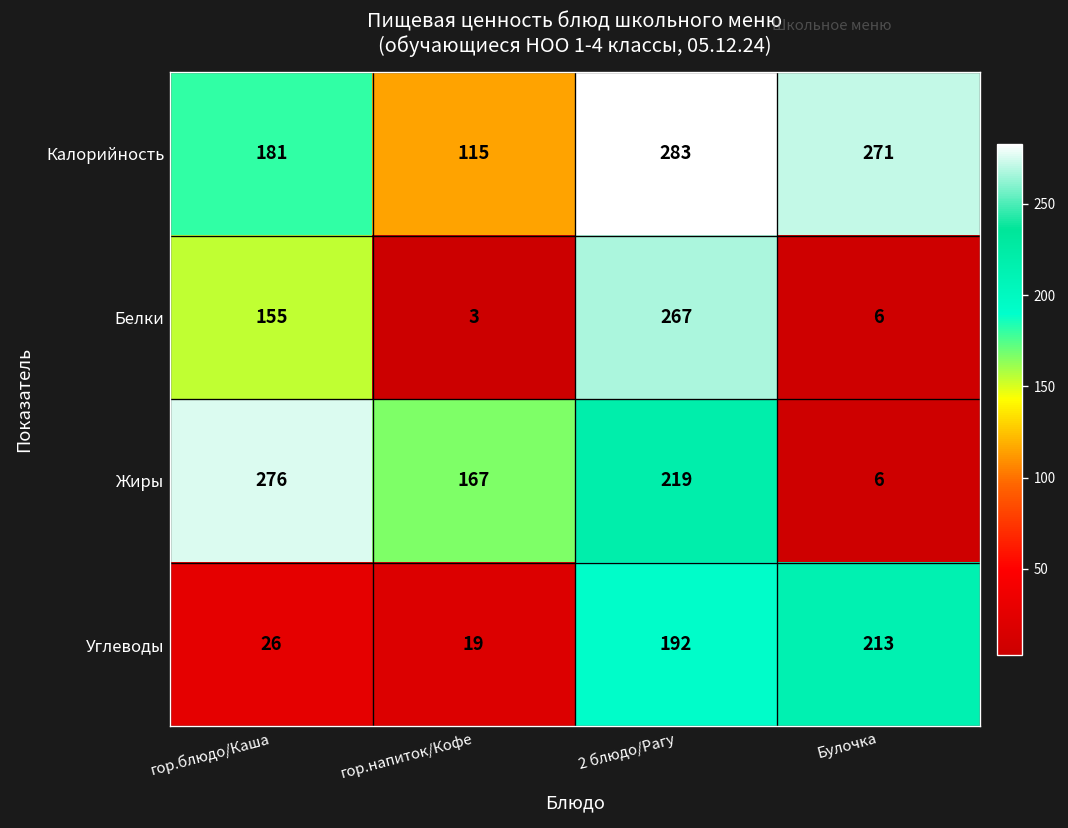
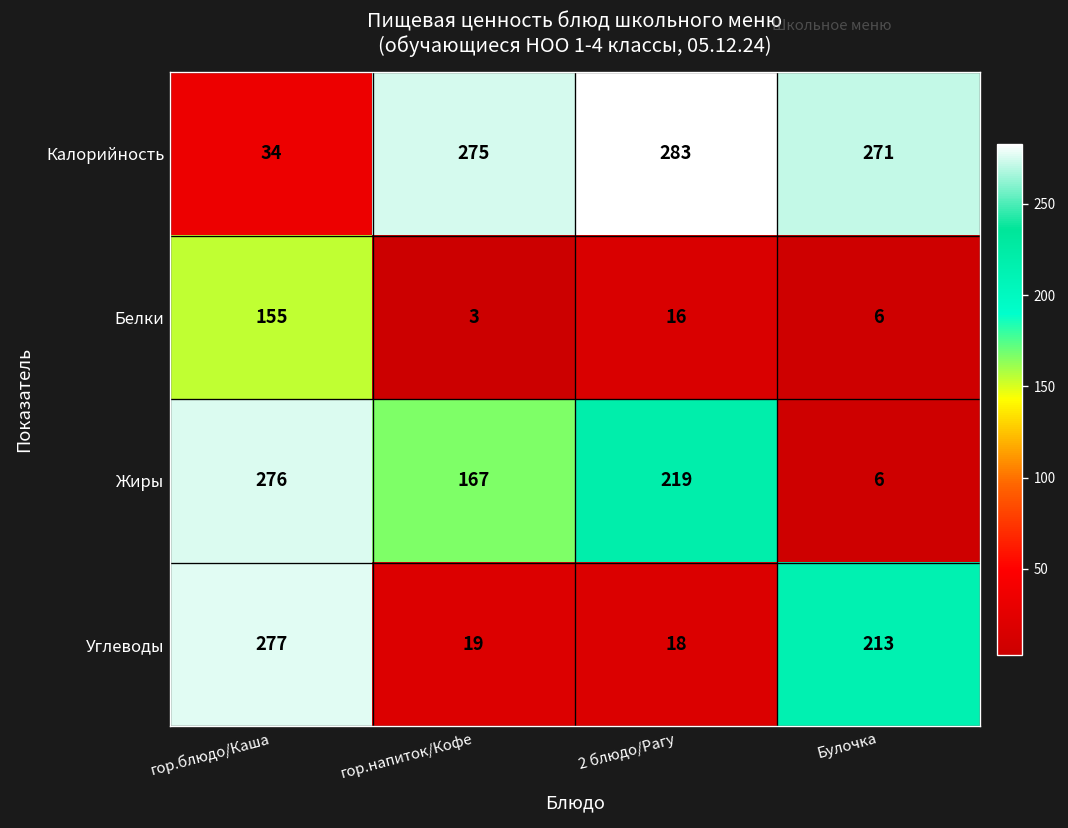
  {
    "Калорийность": {
-     "гор.блюдо/Каша": 181,
-     "гор.напиток/Кофе": 115,
+     "гор.блюдо/Каша": 34,
+     "гор.напиток/Кофе": 275,
      "2 блюдо/Рагу": 283,
      "Булочка": 271
    },
    "Белки": {
      "гор.блюдо/Каша": 155,
      "гор.напиток/Кофе": 3,
-     "2 блюдо/Рагу": 267,
+     "2 блюдо/Рагу": 16,
      "Булочка": 6
    },
    "Жиры": {
      "гор.блюдо/Каша": 276,
      "гор.напиток/Кофе": 167,
      "2 блюдо/Рагу": 219,
      "Булочка": 6
    },
    "Углеводы": {
-     "гор.блюдо/Каша": 26,
+     "гор.блюдо/Каша": 277,
      "гор.напиток/Кофе": 19,
-     "2 блюдо/Рагу": 192,
+     "2 блюдо/Рагу": 18,
      "Булочка": 213
    }
  }
